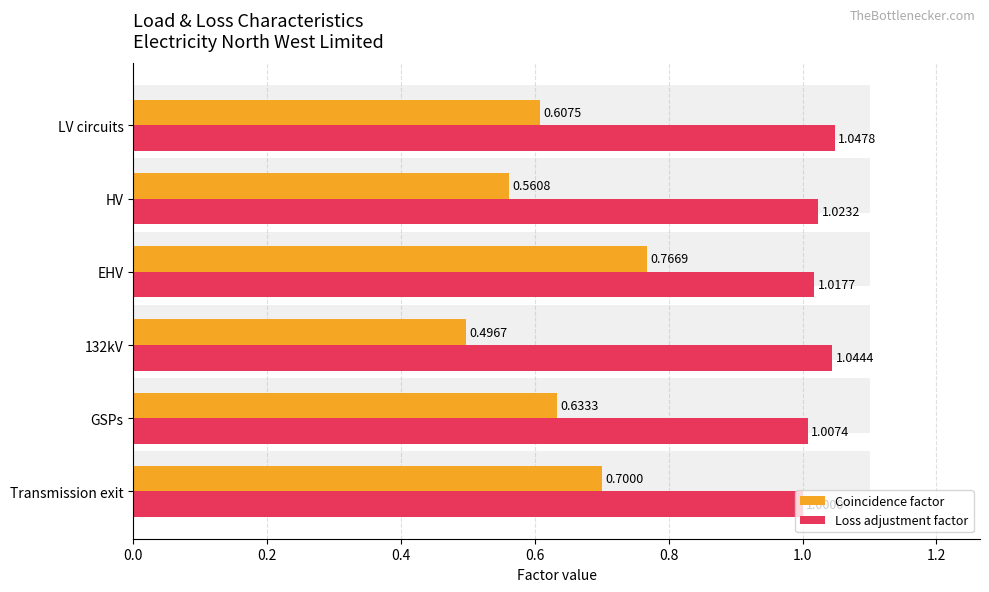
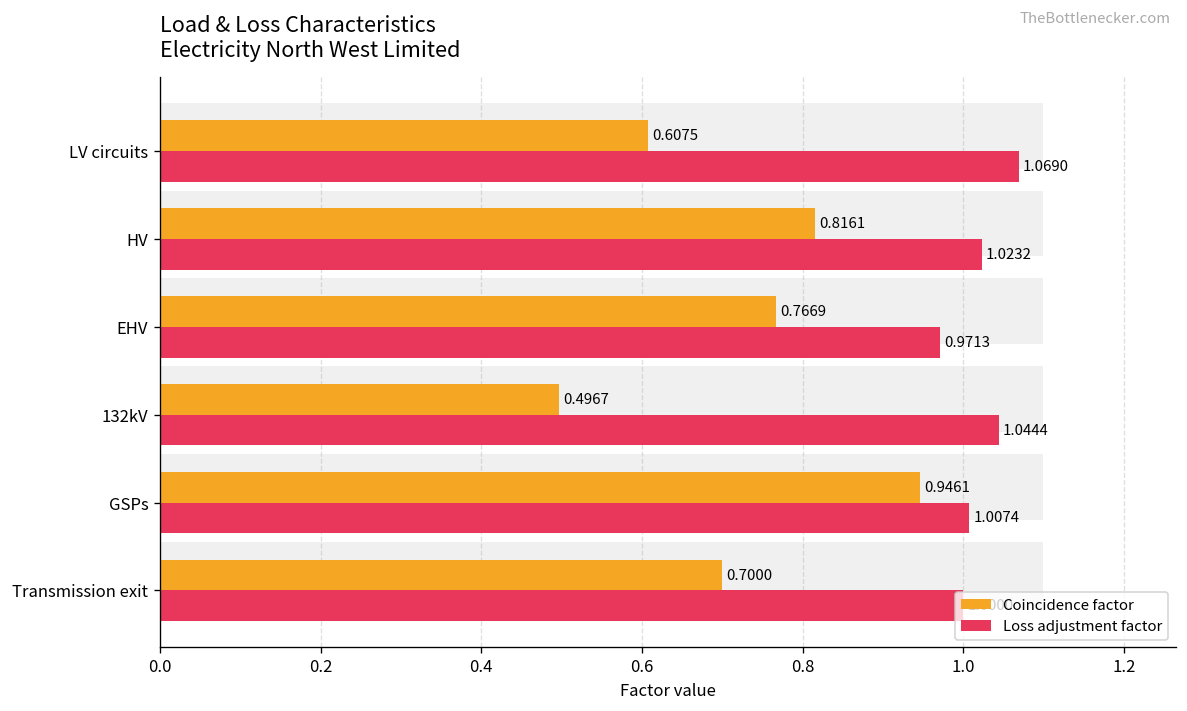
  {
    "Coincidence factor": {
-     "HV": 0.5608,
-     "GSPs": 0.6333
+     "HV": 0.8161,
+     "GSPs": 0.9461
    },
    "Loss adjustment factor": {
-     "LV circuits": 1.0478,
+     "LV circuits": 1.0690,
      "HV": 1.0232,
-     "EHV": 1.0177,
+     "EHV": 0.9713,
      "132kV": 1.0444,
      "GSPs": 1.0074
    }
  }
